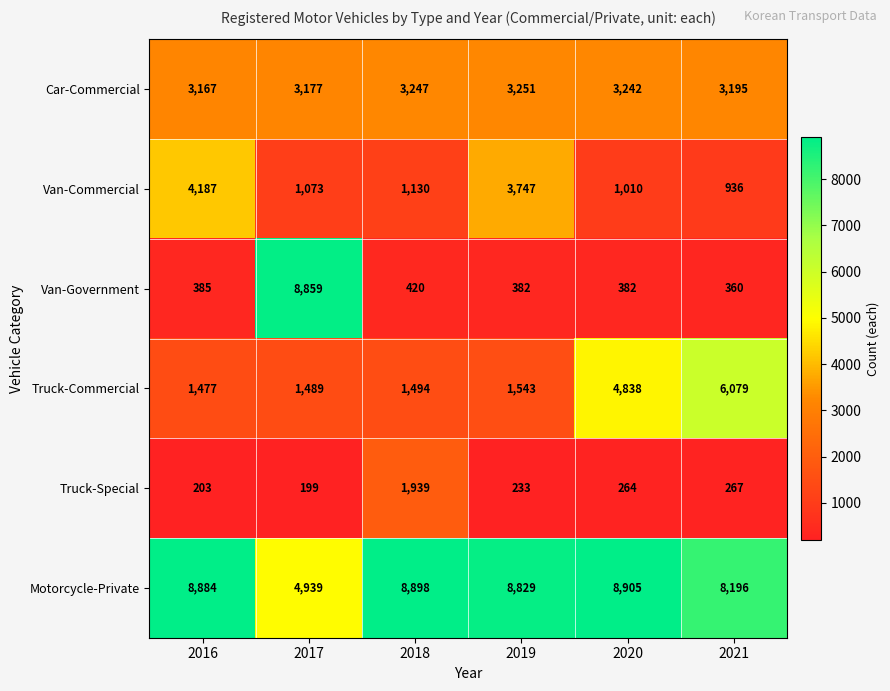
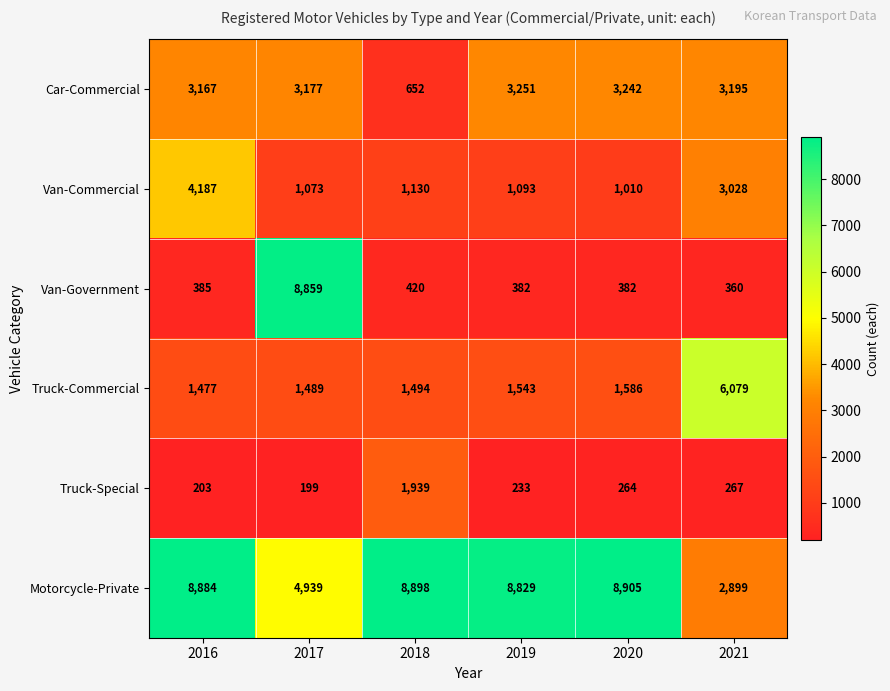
  {
    "Car-Commercial": {
      "2016": "3,167",
      "2017": "3,177",
-     "2018": "3,247",
+     "2018": "652",
      "2019": "3,251",
      "2020": "3,242",
      "2021": "3,195"
    },
    "Van-Commercial": {
      "2016": "4,187",
      "2017": "1,073",
      "2018": "1,130",
-     "2019": "3,747",
+     "2019": "1,093",
      "2020": "1,010",
-     "2021": "936"
+     "2021": "3,028"
    },
    "Van-Government": {
      "2016": "385",
      "2017": "8,859",
      "2018": "420",
      "2019": "382",
      "2020": "382",
      "2021": "360"
    },
    "Truck-Commercial": {
      "2016": "1,477",
      "2017": "1,489",
      "2018": "1,494",
      "2019": "1,543",
-     "2020": "4,838",
+     "2020": "1,586",
      "2021": "6,079"
    },
    "Truck-Special": {
      "2016": "203",
      "2017": "199",
      "2018": "1,939",
      "2019": "233",
      "2020": "264",
      "2021": "267"
    },
    "Motorcycle-Private": {
      "2016": "8,884",
      "2017": "4,939",
      "2018": "8,898",
      "2019": "8,829",
      "2020": "8,905",
-     "2021": "8,196"
+     "2021": "2,899"
    }
  }
